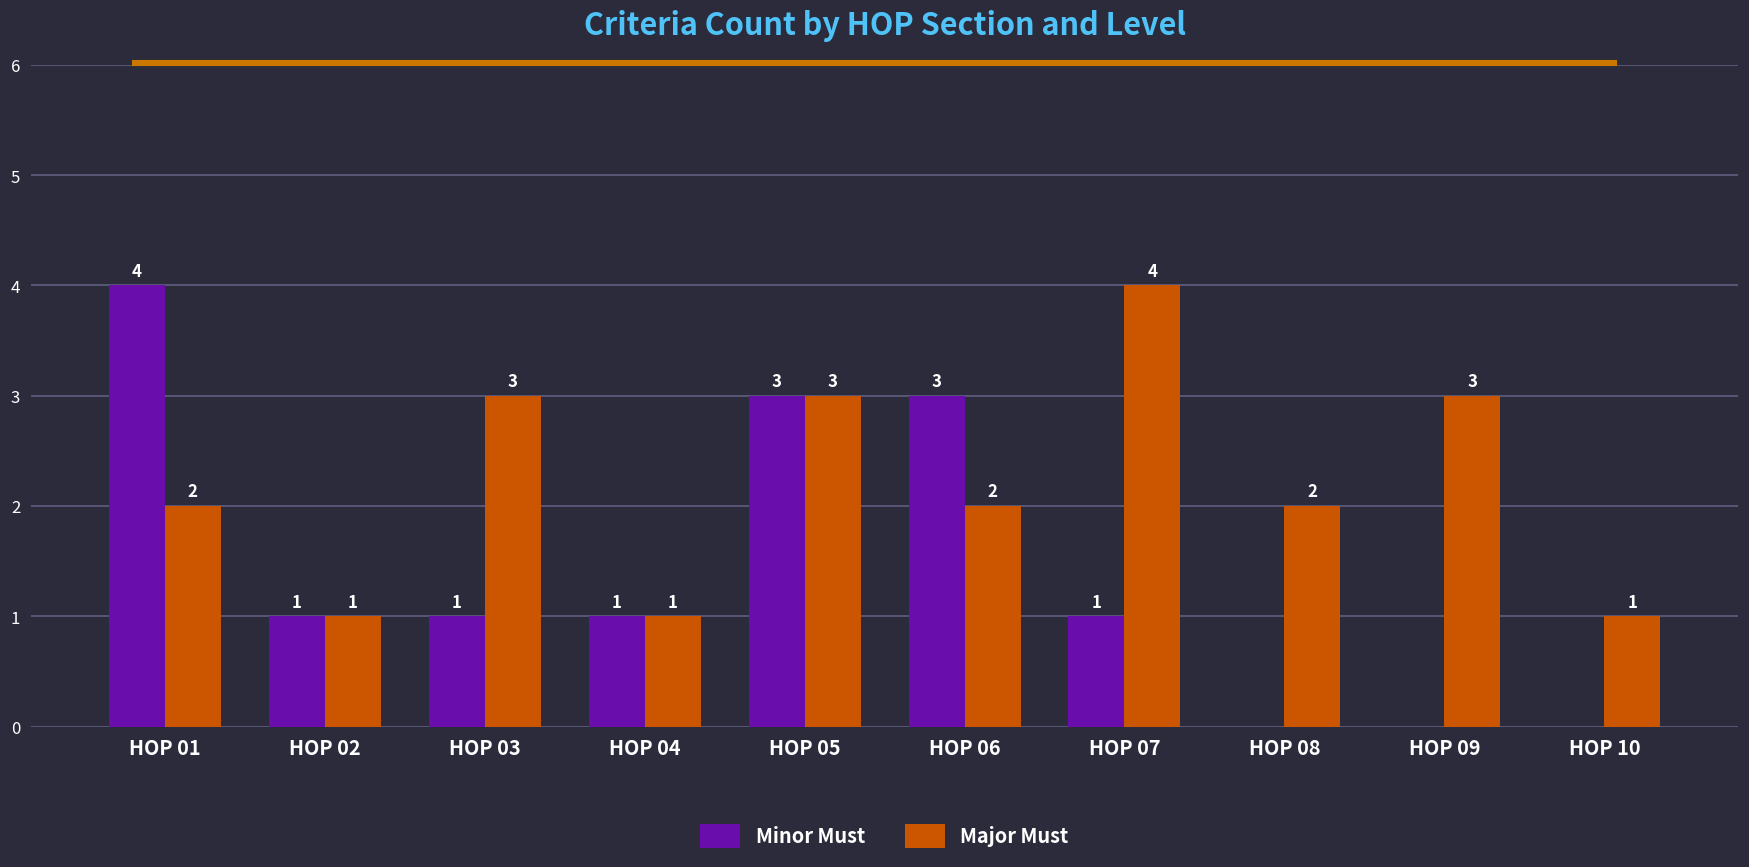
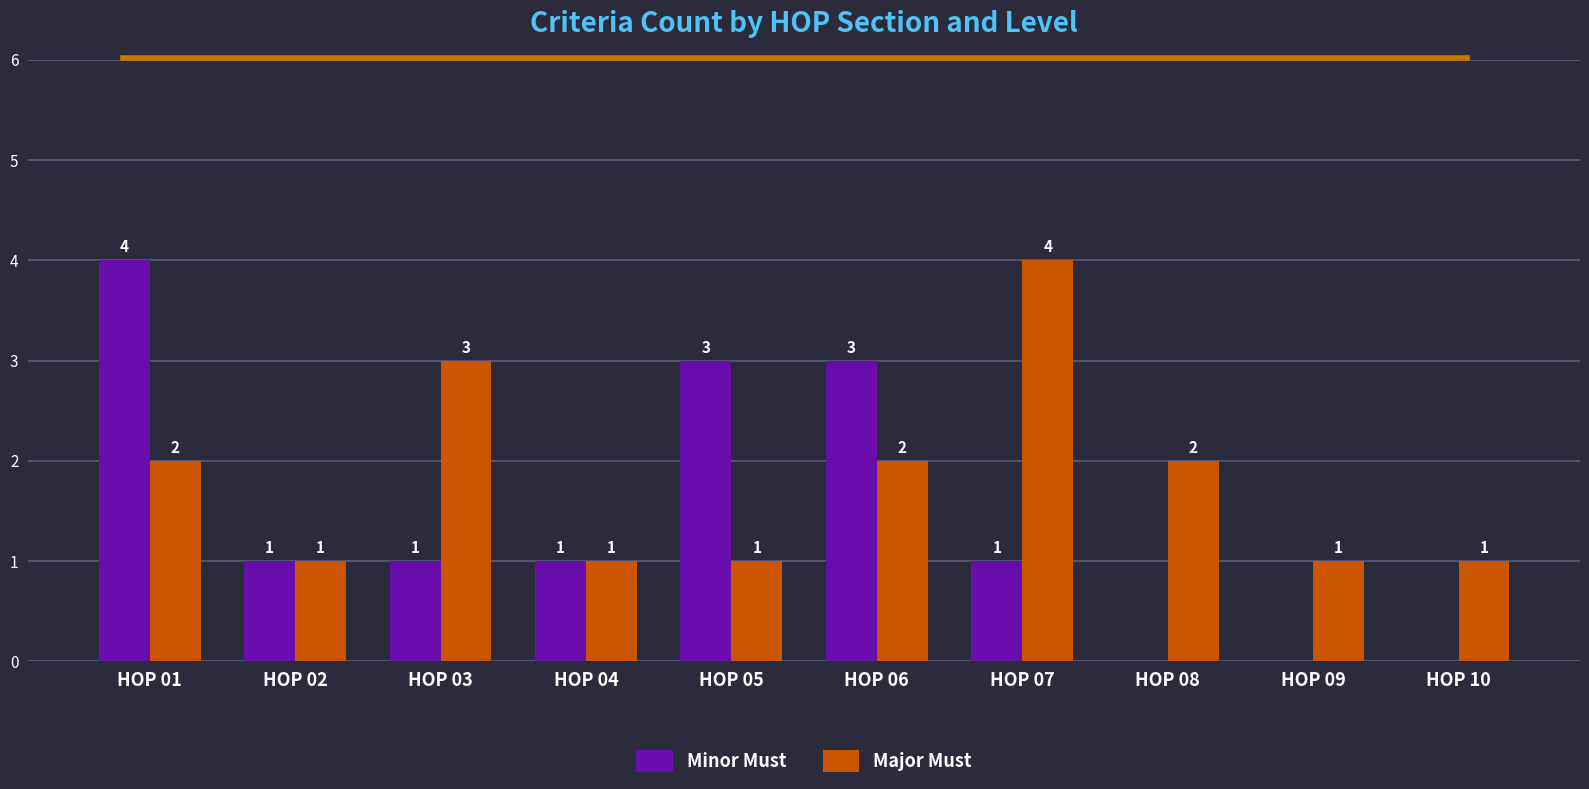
  {
    "Minor Must": {
      "HOP 01": 4,
      "HOP 02": 1,
      "HOP 03": 1,
      "HOP 04": 1,
      "HOP 05": 3,
      "HOP 06": 3,
      "HOP 07": 1
    },
    "Major Must": {
      "HOP 01": 2,
      "HOP 02": 1,
      "HOP 03": 3,
      "HOP 04": 1,
-     "HOP 05": 3,
+     "HOP 05": 1,
      "HOP 06": 2,
      "HOP 07": 4,
      "HOP 08": 2,
-     "HOP 09": 3,
+     "HOP 09": 1,
      "HOP 10": 1
    }
  }
